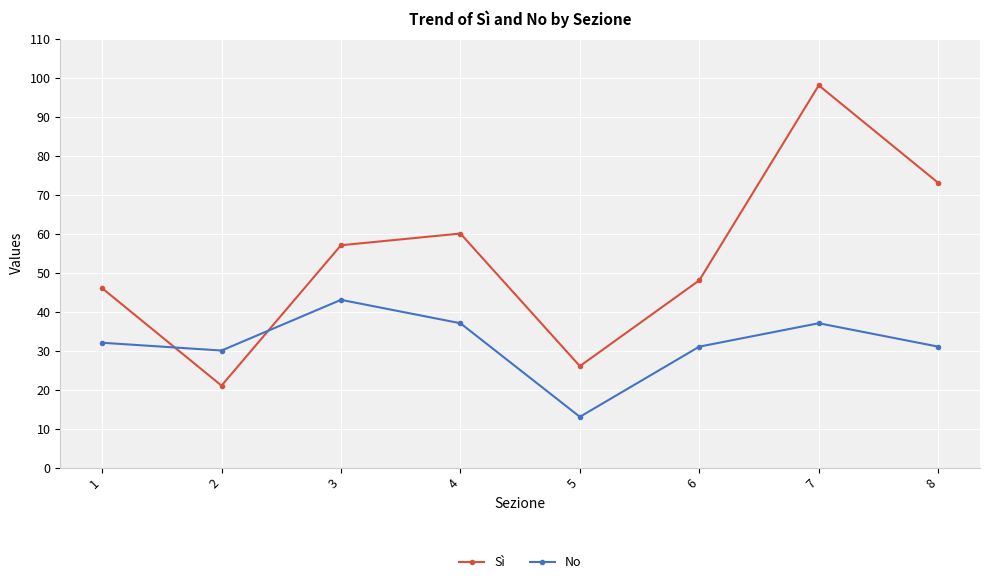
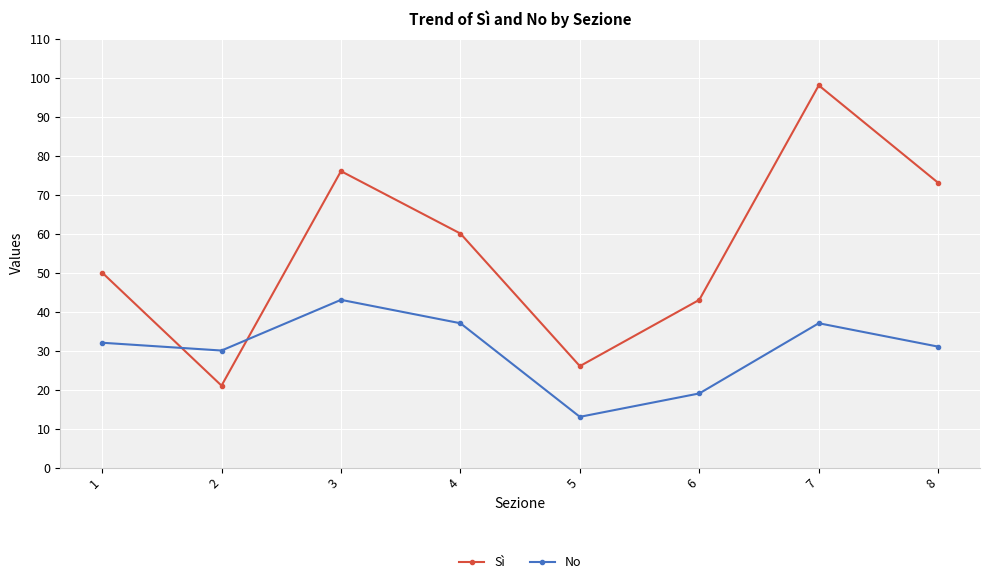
  {
    "Sì": {
-     "1": 46,
+     "1": 50,
      "2": 21,
-     "3": 57,
+     "3": 76,
      "4": 60,
      "5": 26,
-     "6": 48,
+     "6": 43,
      "7": 98,
      "8": 73
    },
    "No": {
      "1": 32,
      "2": 30,
      "3": 43,
      "4": 37,
      "5": 13,
-     "6": 31,
+     "6": 19,
      "7": 37,
      "8": 31
    }
  }
